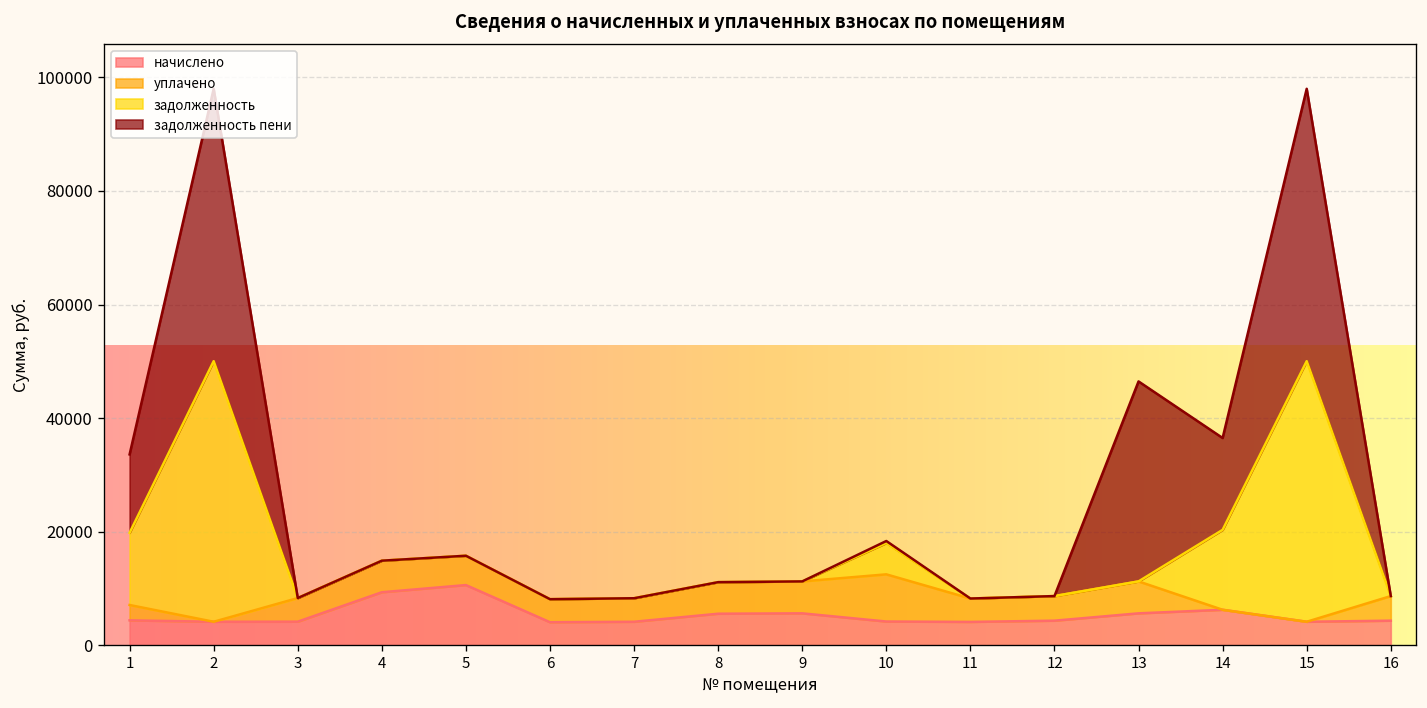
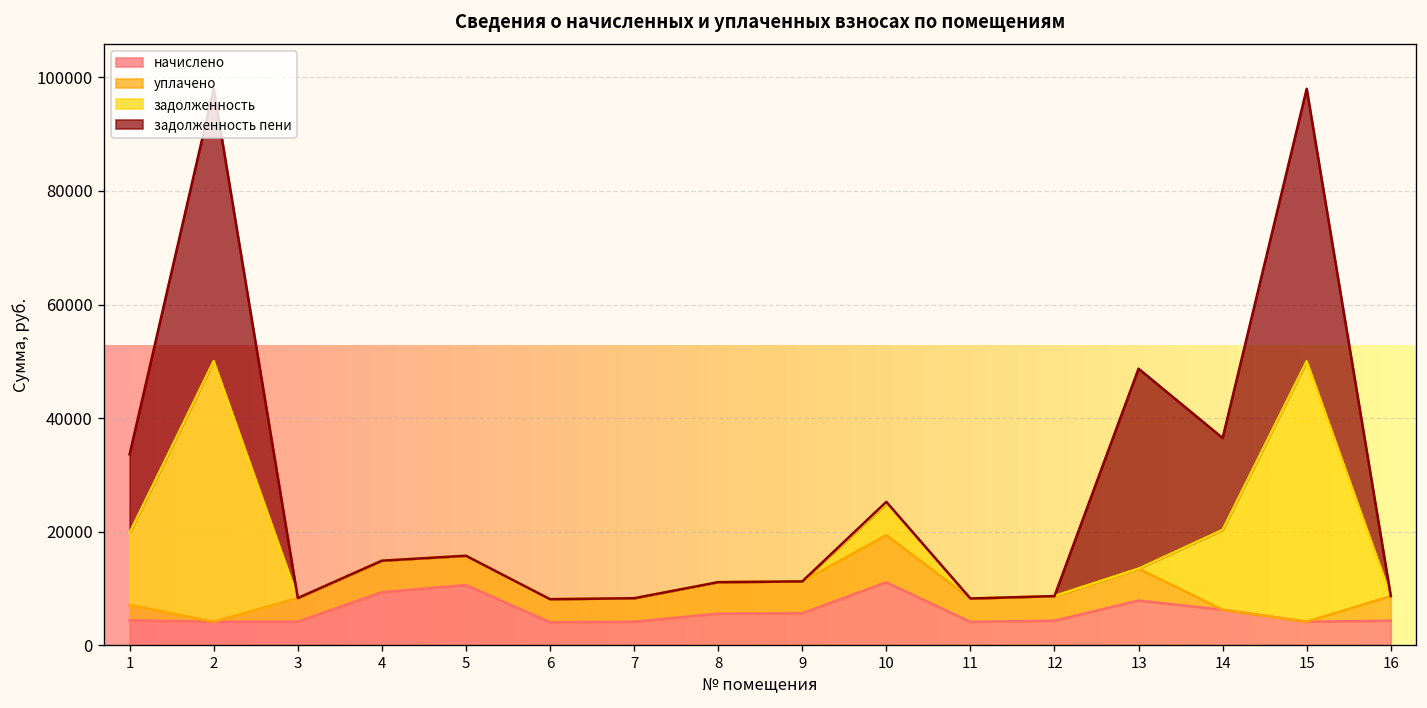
  {
    "начислено": {
      "1": 4000,
      "3": 4000,
      "4": 9000,
      "5": 11000,
      "6": 4000,
      "7": 4000,
      "8": 6000,
      "9": 6000,
-     "10": 4000,
+     "10": 11000,
      "11": 4000,
      "12": 4000,
-     "13": 6000,
+     "13": 8000,
      "16": 4000
    },
    "задолженность пени": {
      "1": 14000,
      "13": 35000,
      "14": 16000,
      "15": 48000
    }
  }
